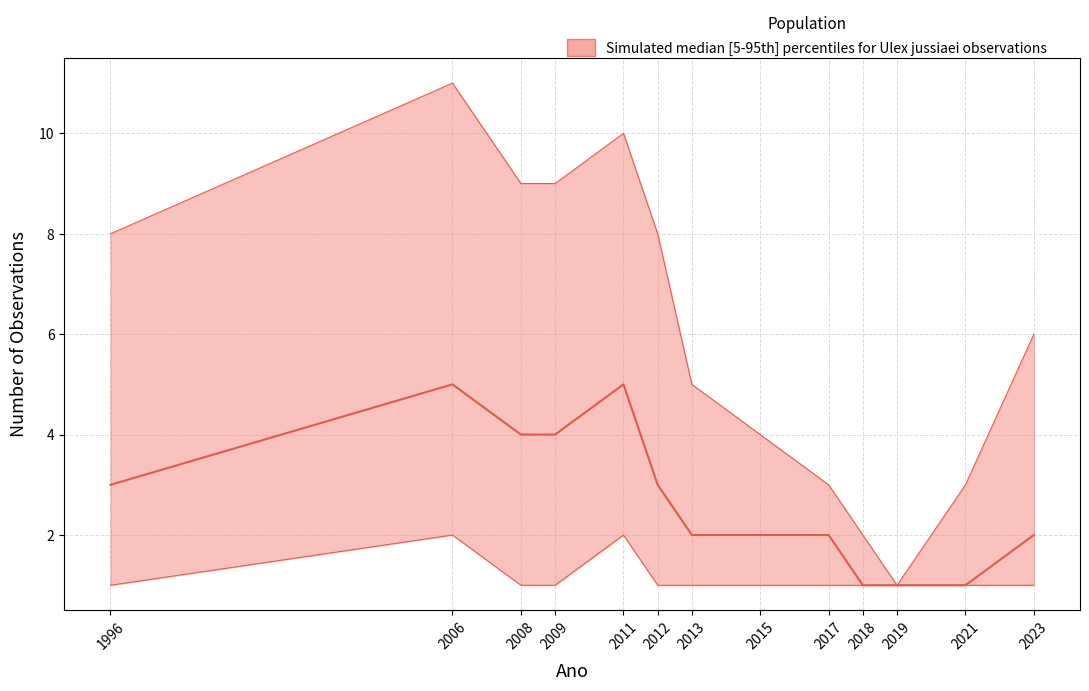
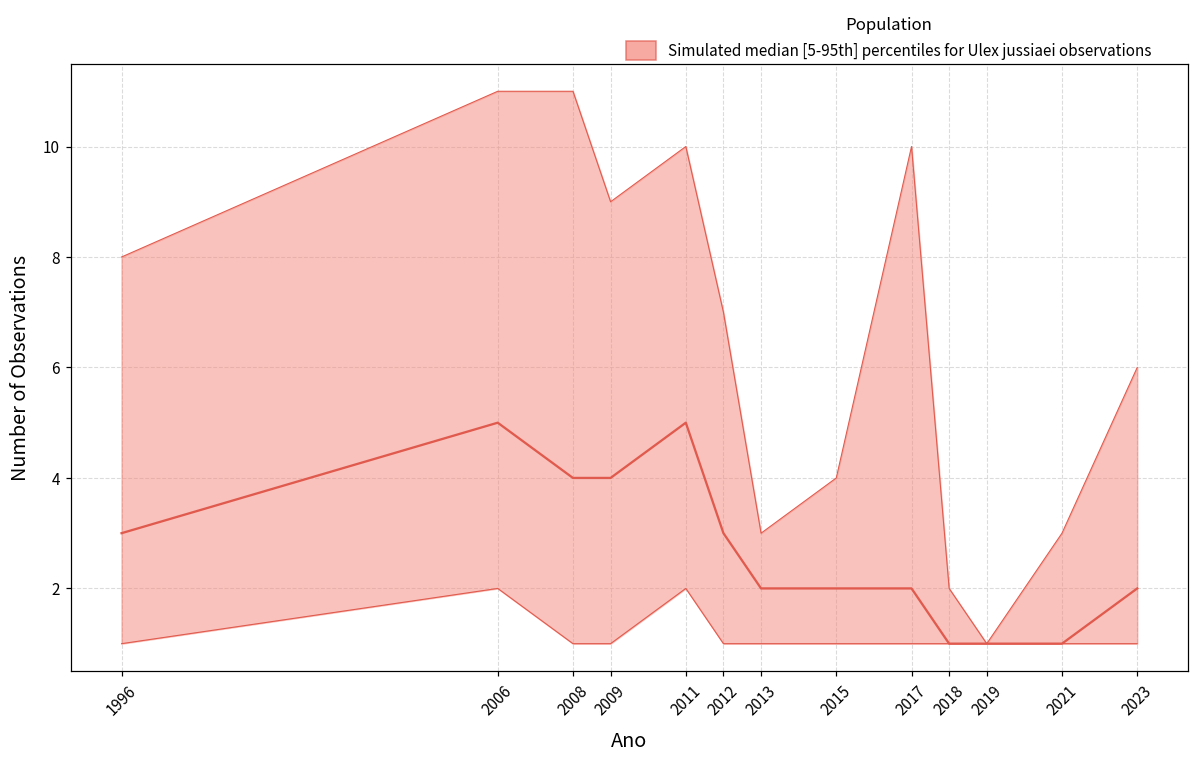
  {
    "Simulated median [5-95th] percentiles for Ulex jussiaei observations": {
      "1996": 8,
      "2006": 11,
-     "2008": 9,
+     "2008": 11,
      "2009": 9,
      "2011": 10,
-     "2012": 8,
-     "2013": 5,
+     "2012": 7,
+     "2013": 3,
      "2015": 4,
-     "2017": 3,
+     "2017": 10,
      "2018": 2,
      "2021": 3,
      "2023": 6
    }
  }
